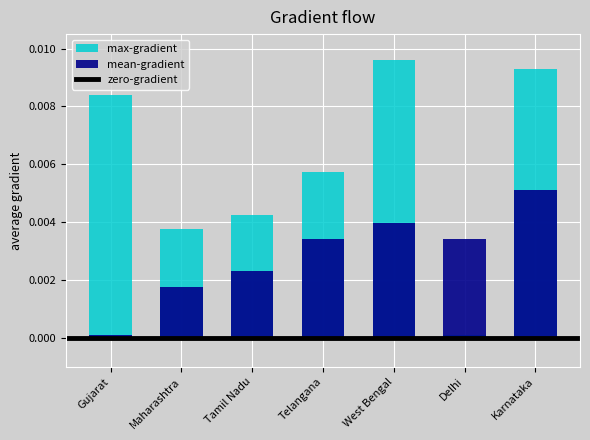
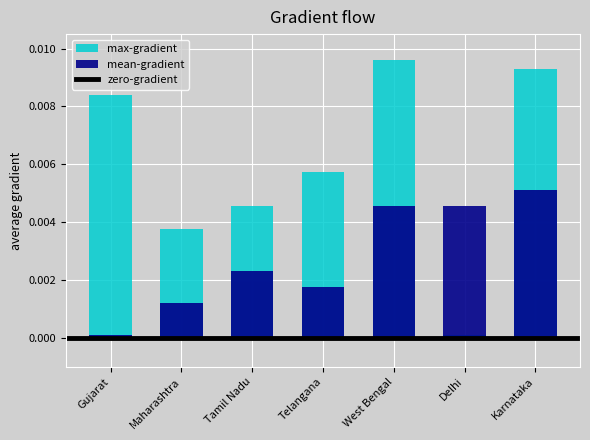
  {
    "max-gradient": {
      "Gujarat": 0.0084,
      "Maharashtra": 0.0038,
-     "Tamil Nadu": 0.0042,
+     "Tamil Nadu": 0.0046,
      "Telangana": 0.0057,
      "West Bengal": 0.0096,
      "Karnataka": 0.0093
    },
    "mean-gradient": {
-     "Maharashtra": 0.0018,
-     "Telangana": 0.0034,
-     "West Bengal": 0.0040,
-     "Delhi": 0.0034
+     "Maharashtra": 0.0012,
+     "Telangana": 0.0018,
+     "West Bengal": 0.0045,
+     "Delhi": 0.0045
    }
  }
